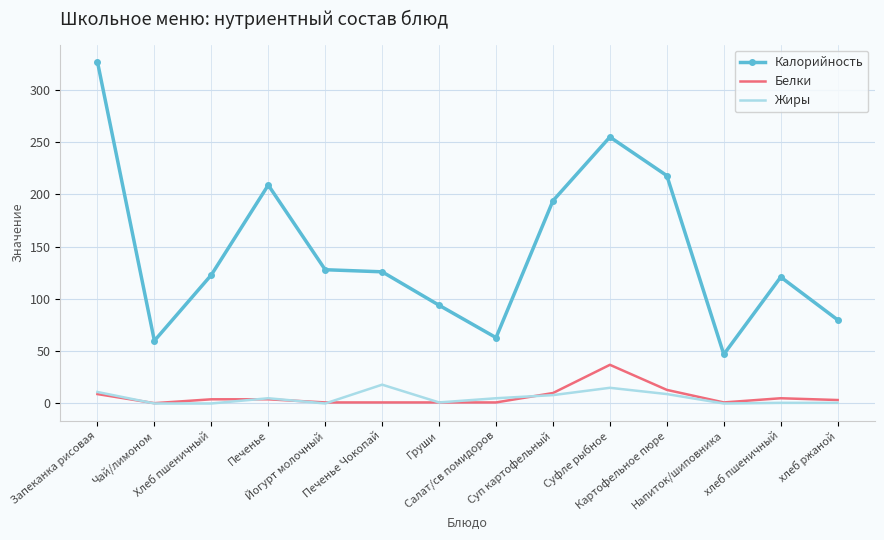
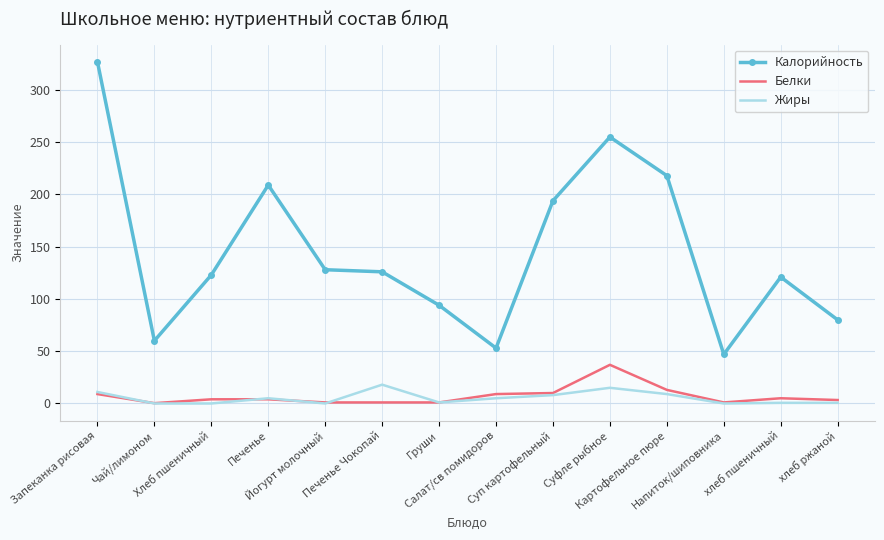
  {
    "Калорийность": {
      "Запеканка рисовая": 327,
      "Чай/лимоном": 60,
      "Хлеб пшеничный": 123,
      "Печенье": 209,
      "Йогурт молочный": 128,
      "Печенье Чокопай": 126,
      "Груши": 94,
-     "Салат/св помидоров": 63,
+     "Салат/св помидоров": 53,
      "Суп картофельный": 194,
      "Суфле рыбное": 255,
      "Картофельное пюре": 218,
      "Напиток/шиповника": 47,
      "хлеб пшеничный": 121,
      "хлеб ржаной": 80
    },
    "Белки": {
      "Хлеб пшеничный": 4,
      "Печенье Чокопай": 1,
-     "Салат/св помидоров": 1,
+     "Салат/св помидоров": 9,
      "Суфле рыбное": 37,
      "Картофельное пюре": 13,
      "хлеб пшеничный": 5,
      "хлеб ржаной": 3
    },
    "Жиры": {
      "Хлеб пшеничный": 0,
      "Печенье Чокопай": 18,
      "Салат/св помидоров": 5,
      "Суфле рыбное": 15,
      "Картофельное пюре": 9,
      "хлеб пшеничный": 1,
      "хлеб ржаной": 1
    }
  }
